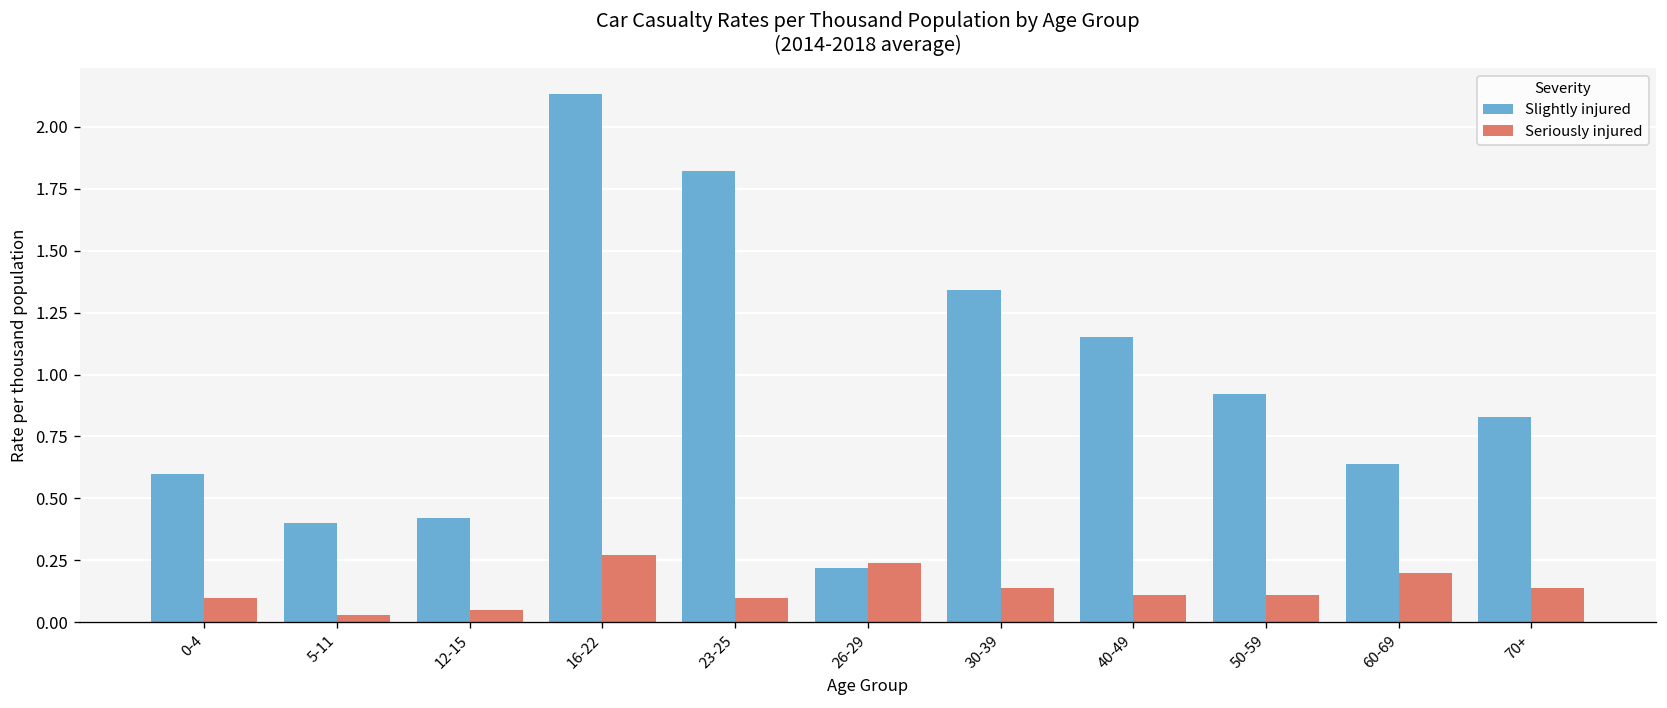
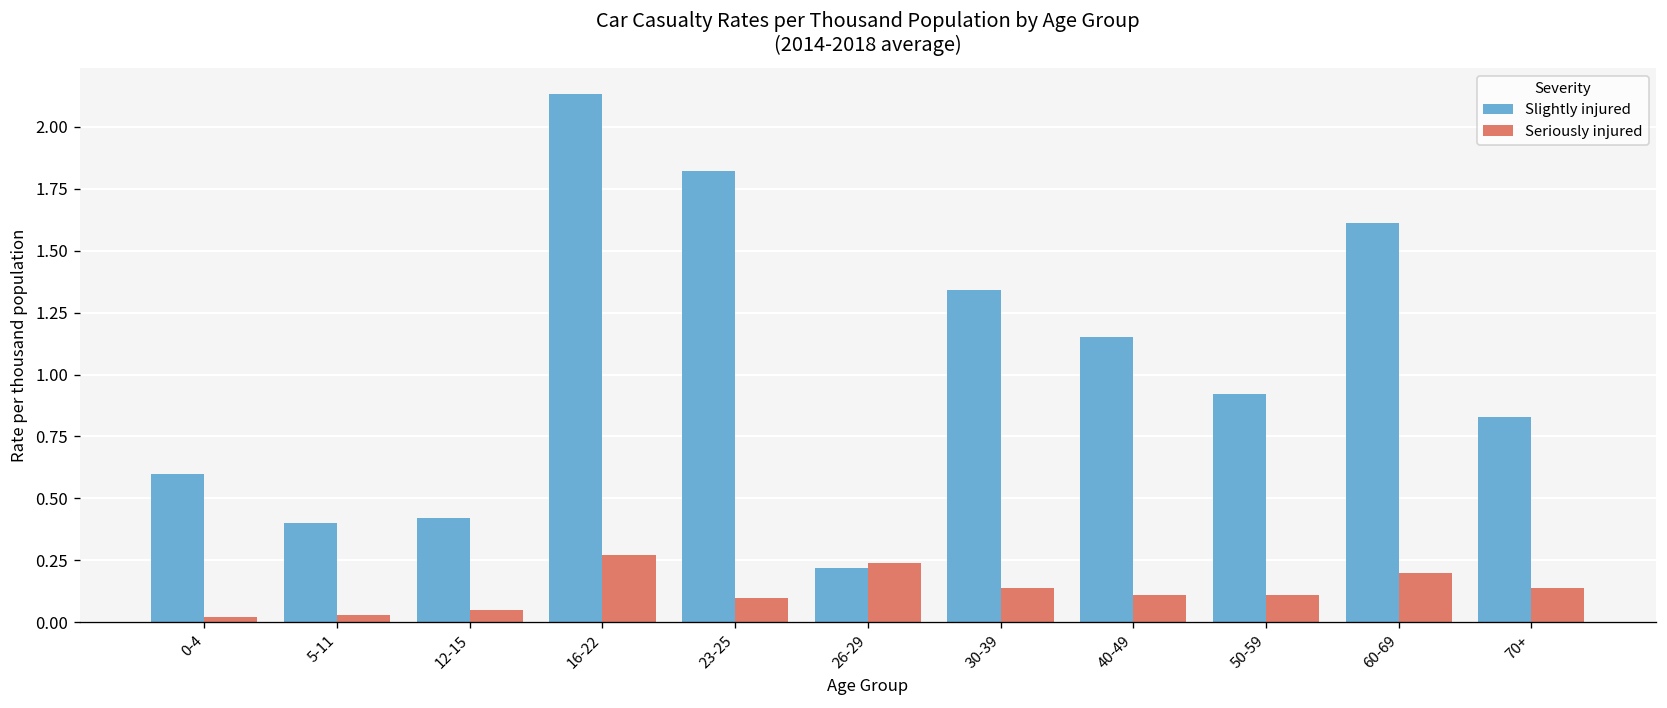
  {
    "Slightly injured": {
      "0-4": 0.60,
      "5-11": 0.40,
      "12-15": 0.42,
      "16-22": 2.13,
      "23-25": 1.82,
      "26-29": 0.22,
      "30-39": 1.34,
      "40-49": 1.15,
      "50-59": 0.92,
-     "60-69": 0.64,
+     "60-69": 1.61,
      "70+": 0.83
    },
    "Seriously injured": {
-     "0-4": 0.10,
+     "0-4": 0.02,
      "5-11": 0.03,
      "12-15": 0.05,
      "16-22": 0.27,
      "23-25": 0.10,
      "26-29": 0.24,
      "30-39": 0.14,
      "40-49": 0.11,
      "50-59": 0.11,
      "60-69": 0.20,
      "70+": 0.14
    }
  }
